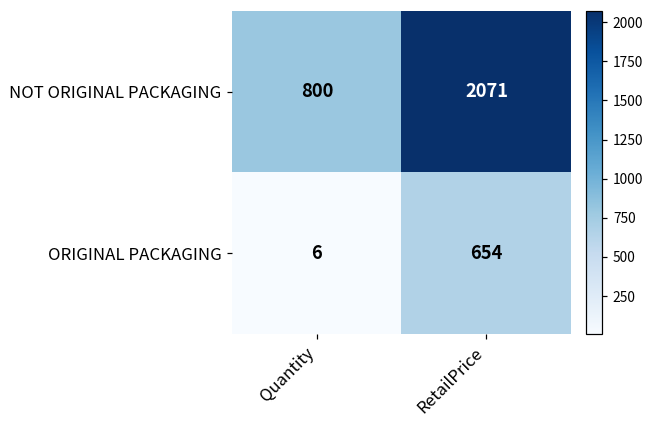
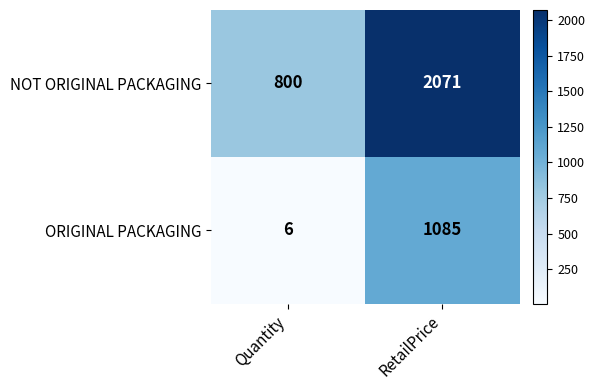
  {
    "NOT ORIGINAL PACKAGING": {
      "Quantity": 800,
      "RetailPrice": 2071
    },
    "ORIGINAL PACKAGING": {
      "Quantity": 6,
-     "RetailPrice": 654
+     "RetailPrice": 1085
    }
  }
